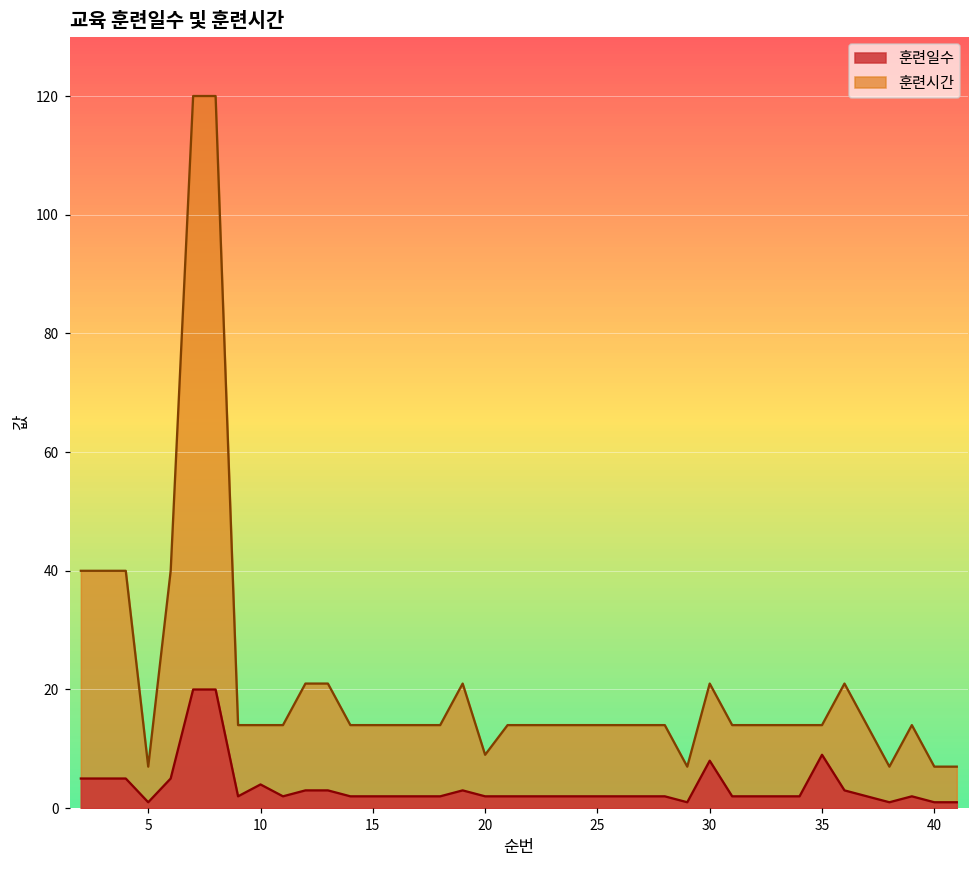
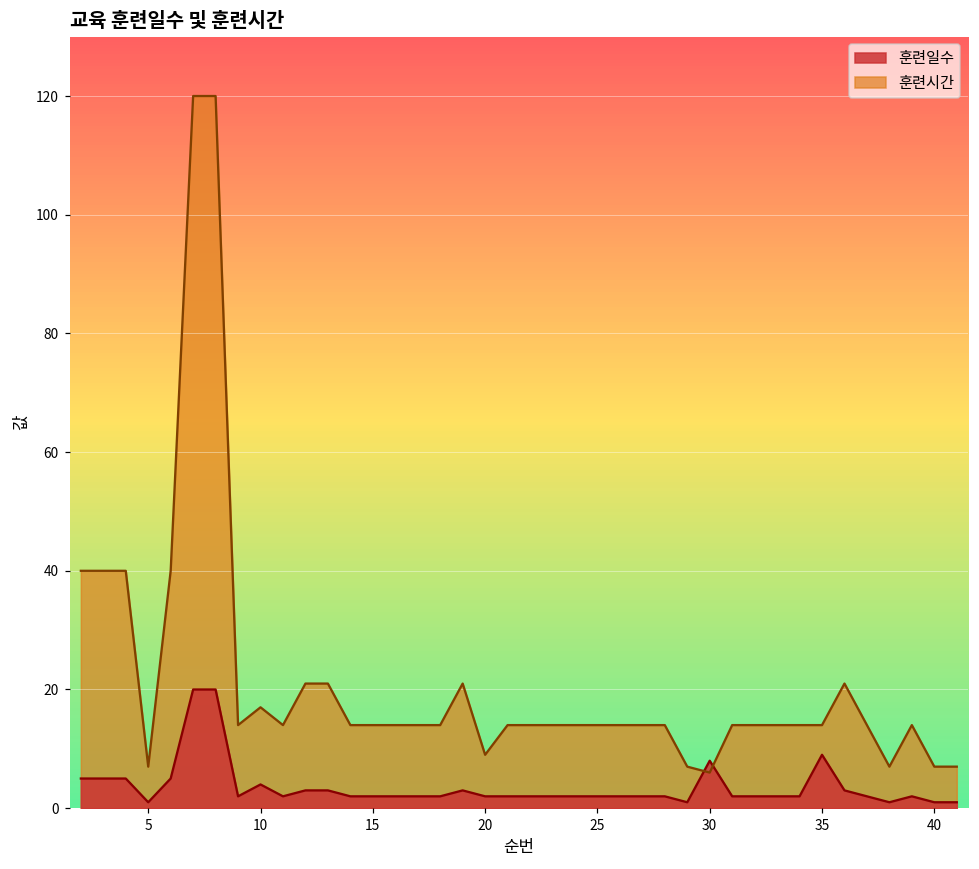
  {
    "훈련일수": {
      "5": 1,
      "10": 4,
      "15": 2,
      "20": 2,
      "25": 2,
      "30": 8,
      "35": 9,
      "40": 1
    },
    "훈련시간": {
      "5": 7,
-     "10": 14,
+     "10": 17,
      "15": 14,
      "20": 9,
      "25": 14,
-     "30": 21,
+     "30": 6,
      "35": 14,
      "40": 7
    }
  }
